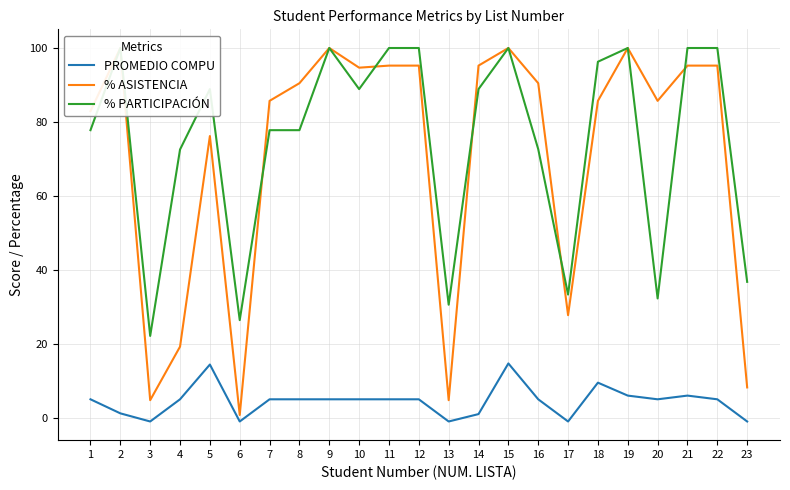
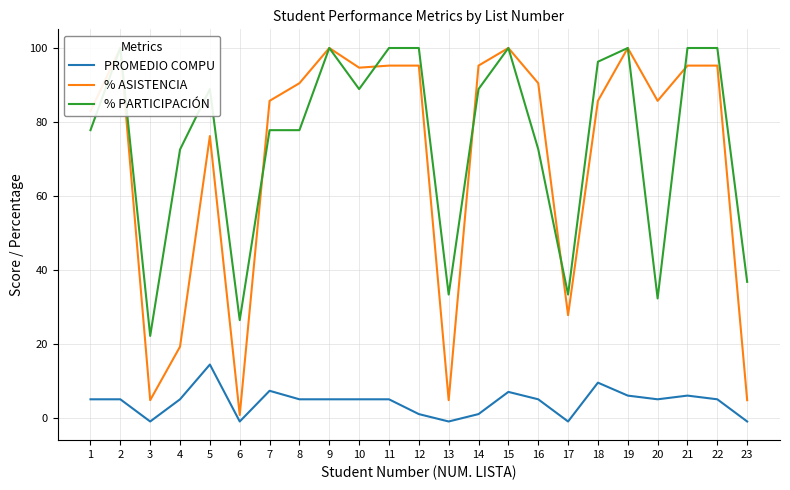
  {
    "PROMEDIO COMPU": {
      "1": 5,
-     "2": 1,
+     "2": 5,
      "3": -1,
      "4": 5,
      "5": 14,
      "6": -1,
-     "7": 5,
+     "7": 7,
      "8": 5,
      "9": 5,
      "10": 5,
      "11": 5,
-     "12": 5,
+     "12": 1,
      "13": -1,
      "14": 1,
-     "15": 15,
+     "15": 7,
      "16": 5,
      "17": -1,
      "18": 10,
      "19": 6,
      "20": 5,
      "21": 6,
      "22": 5,
      "23": -1
    },
    "% ASISTENCIA": {
      "3": 5,
      "4": 19,
      "5": 76,
      "6": 1,
      "7": 86,
      "8": 90,
      "10": 95,
      "11": 95,
      "12": 95,
      "13": 5,
      "14": 95,
      "16": 90,
      "17": 28,
      "18": 86,
      "20": 86,
      "21": 95,
      "22": 95,
-     "23": 8
+     "23": 5
    },
    "% PARTICIPACIÓN": {
      "1": 78,
      "3": 22,
      "4": 73,
      "6": 26,
      "7": 78,
      "8": 78,
      "10": 89,
      "11": 100,
      "12": 100,
-     "13": 31,
+     "13": 33,
      "14": 89,
      "16": 73,
      "17": 33,
      "18": 96,
      "20": 32,
      "21": 100,
      "22": 100,
      "23": 37
    }
  }
